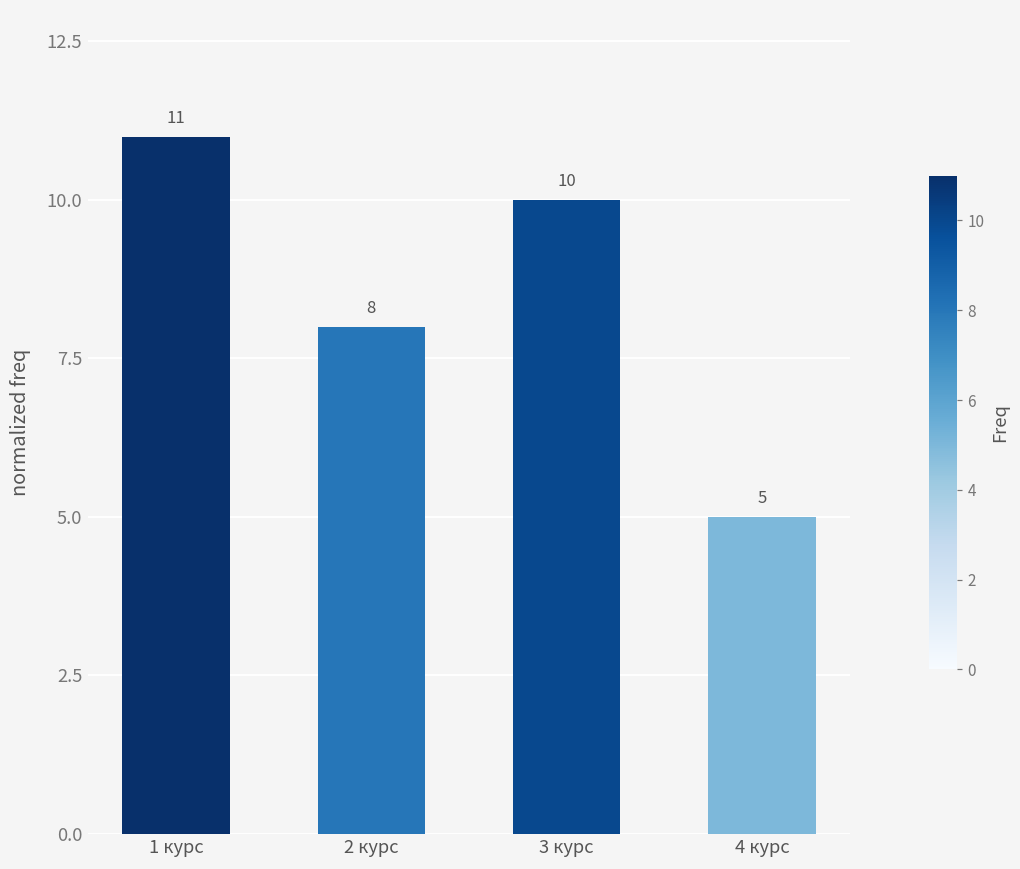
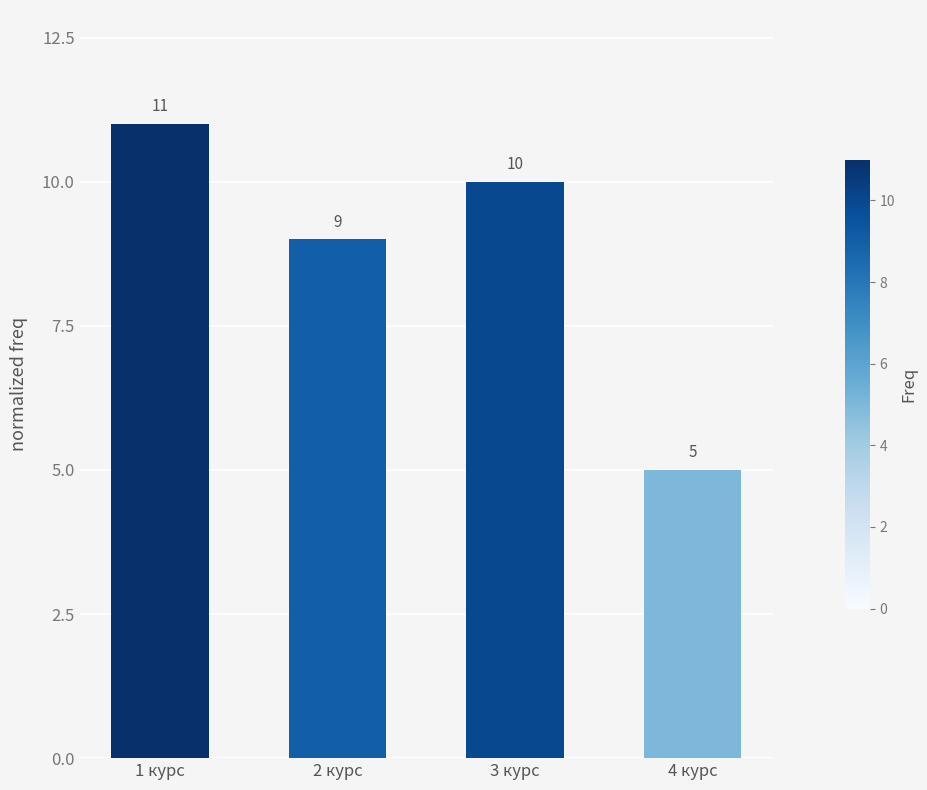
  {
    "1 курс": 11,
-   "2 курс": 8,
+   "2 курс": 9,
    "3 курс": 10,
    "4 курс": 5
  }
